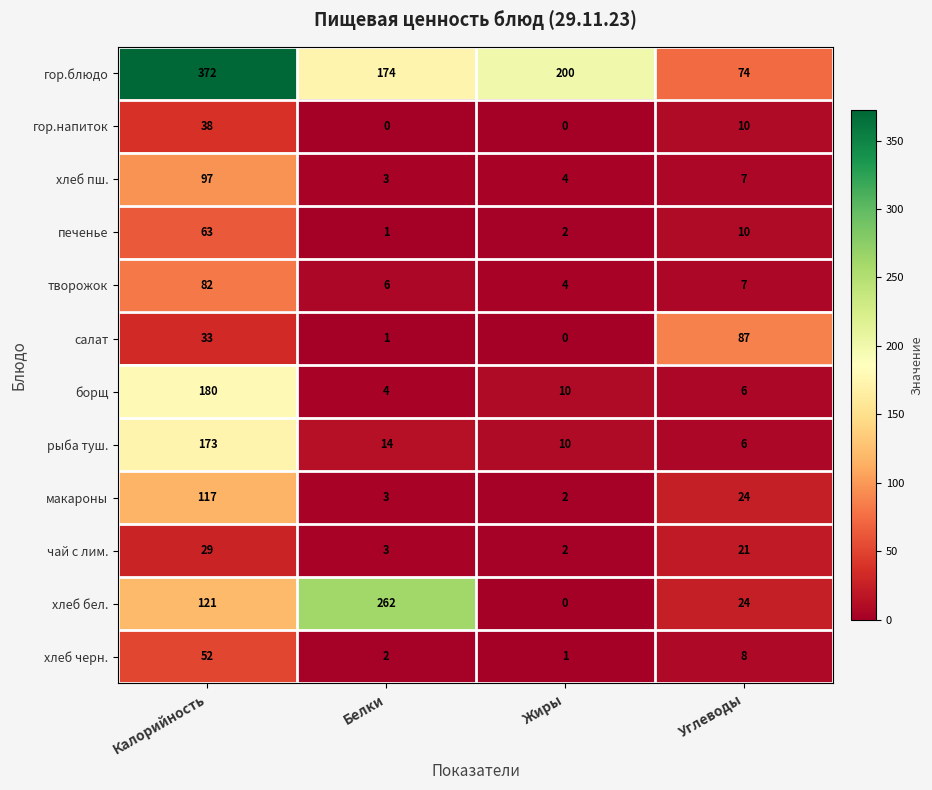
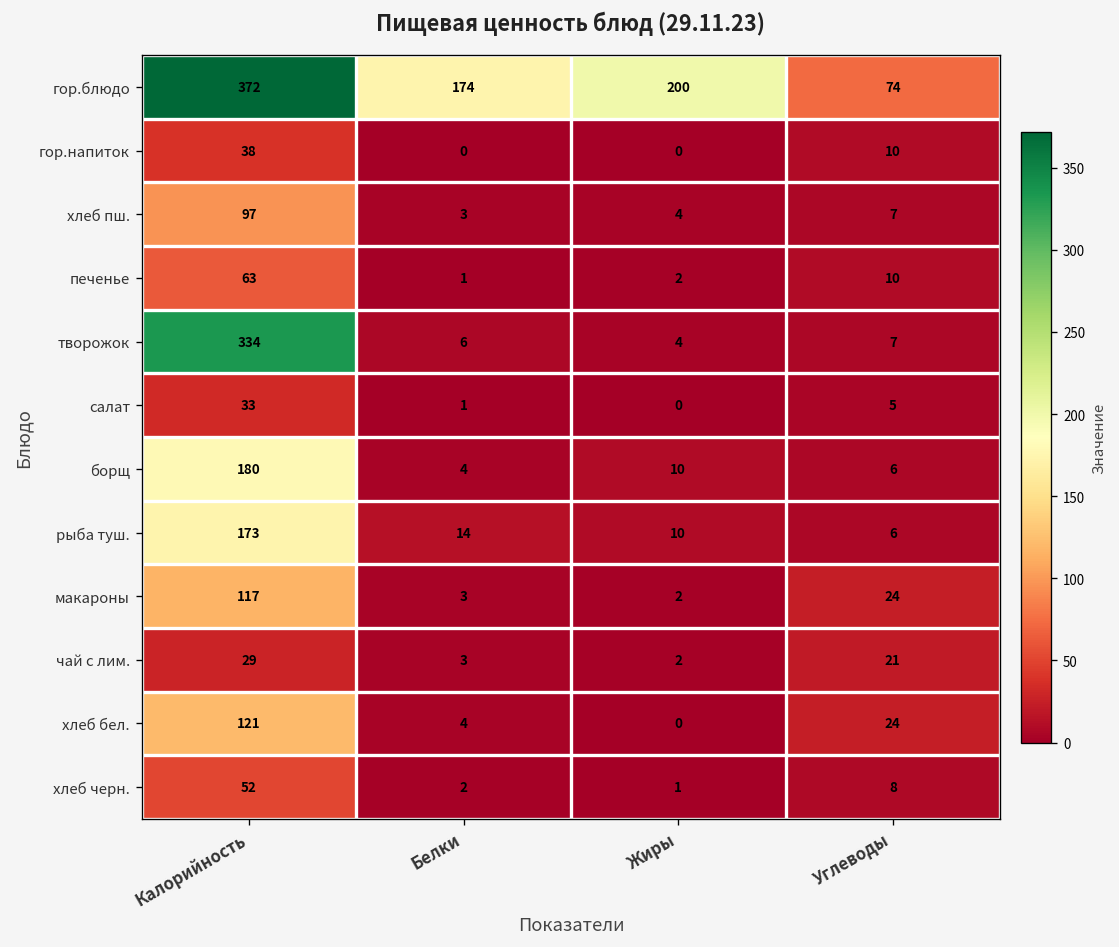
  {
    "гор.блюдо": {
      "Калорийность": 372,
      "Белки": 174,
      "Жиры": 200,
      "Углеводы": 74
    },
    "гор.напиток": {
      "Калорийность": 38,
      "Белки": 0,
      "Жиры": 0,
      "Углеводы": 10
    },
    "хлеб пш.": {
      "Калорийность": 97,
      "Белки": 3,
      "Жиры": 4,
      "Углеводы": 7
    },
    "печенье": {
      "Калорийность": 63,
      "Белки": 1,
      "Жиры": 2,
      "Углеводы": 10
    },
    "творожок": {
-     "Калорийность": 82,
+     "Калорийность": 334,
      "Белки": 6,
      "Жиры": 4,
      "Углеводы": 7
    },
    "салат": {
      "Калорийность": 33,
      "Белки": 1,
      "Жиры": 0,
-     "Углеводы": 87
+     "Углеводы": 5
    },
    "борщ": {
      "Калорийность": 180,
      "Белки": 4,
      "Жиры": 10,
      "Углеводы": 6
    },
    "рыба туш.": {
      "Калорийность": 173,
      "Белки": 14,
      "Жиры": 10,
      "Углеводы": 6
    },
    "макароны": {
      "Калорийность": 117,
      "Белки": 3,
      "Жиры": 2,
      "Углеводы": 24
    },
    "чай с лим.": {
      "Калорийность": 29,
      "Белки": 3,
      "Жиры": 2,
      "Углеводы": 21
    },
    "хлеб бел.": {
      "Калорийность": 121,
-     "Белки": 262,
+     "Белки": 4,
      "Жиры": 0,
      "Углеводы": 24
    },
    "хлеб черн.": {
      "Калорийность": 52,
      "Белки": 2,
      "Жиры": 1,
      "Углеводы": 8
    }
  }
